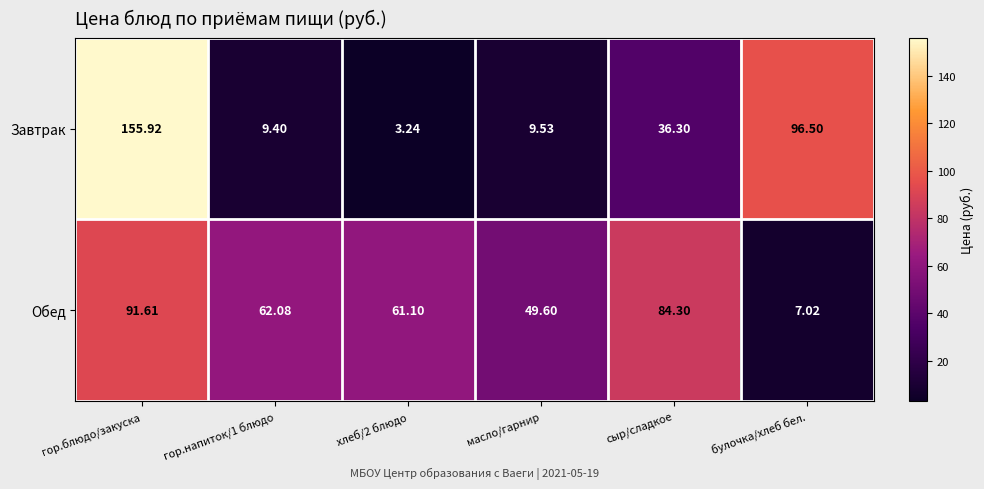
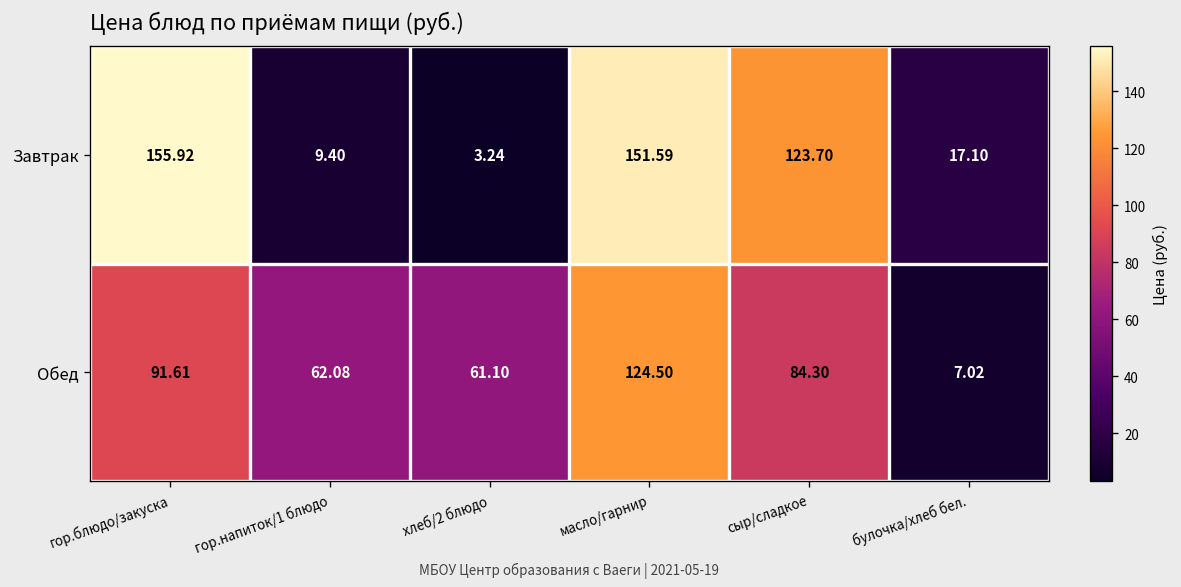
  {
    "Завтрак": {
      "гор.блюдо/закуска": 155.92,
      "гор.напиток/1 блюдо": 9.40,
      "хлеб/2 блюдо": 3.24,
-     "масло/гарнир": 9.53,
-     "сыр/сладкое": 36.30,
-     "булочка/хлеб бел.": 96.50
+     "масло/гарнир": 151.59,
+     "сыр/сладкое": 123.70,
+     "булочка/хлеб бел.": 17.10
    },
    "Обед": {
      "гор.блюдо/закуска": 91.61,
      "гор.напиток/1 блюдо": 62.08,
      "хлеб/2 блюдо": 61.10,
-     "масло/гарнир": 49.60,
+     "масло/гарнир": 124.50,
      "сыр/сладкое": 84.30,
      "булочка/хлеб бел.": 7.02
    }
  }
